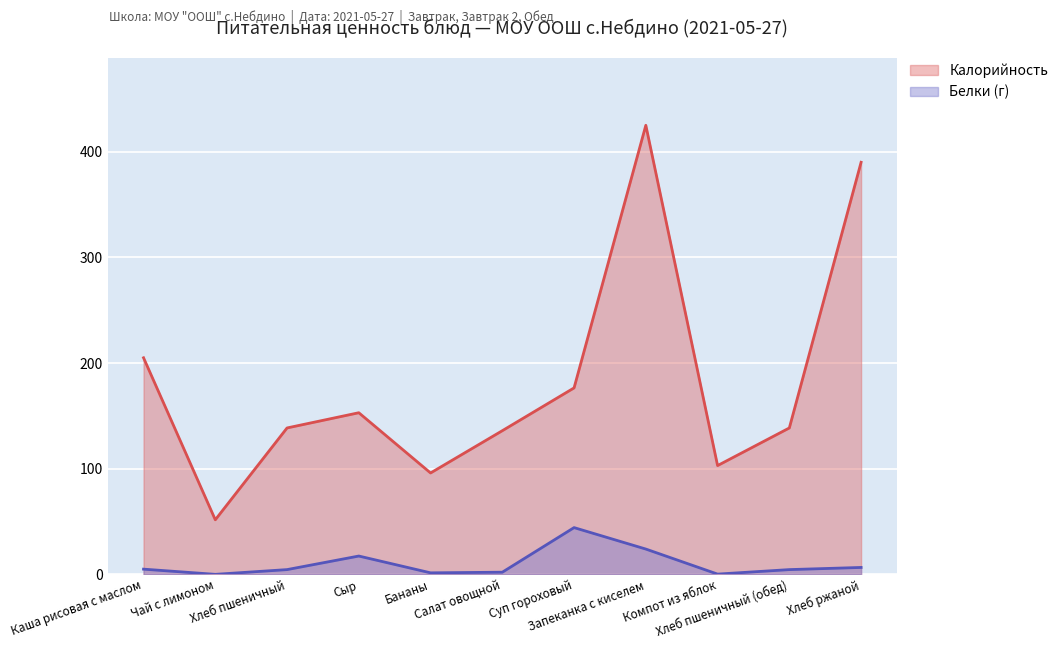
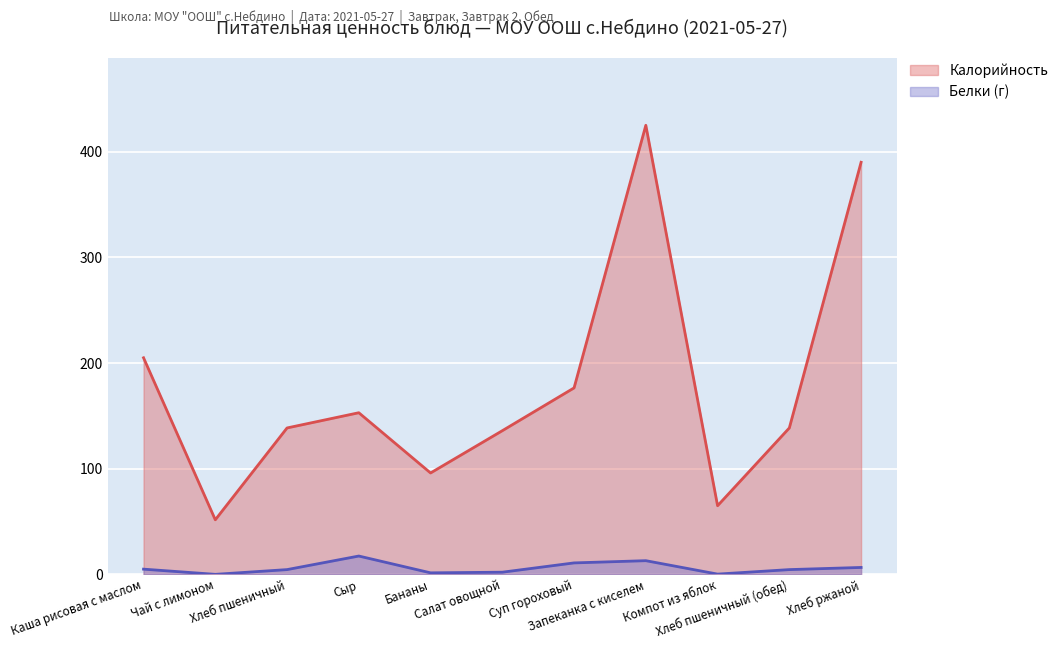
  {
    "Калорийность": {
      "Каша рисовая с маслом": 205,
      "Чай с лимоном": 52,
      "Хлеб пшеничный": 139,
      "Сыр": 153,
      "Бананы": 96,
      "Салат овощной": 136,
      "Суп гороховый": 177,
      "Запеканка с киселем": 425,
-     "Компот из яблок": 103,
+     "Компот из яблок": 65,
      "Хлеб пшеничный (обед)": 139,
      "Хлеб ржаной": 390
    },
    "Белки (г)": {
      "Каша рисовая с маслом": 5,
      "Чай с лимоном": 0,
      "Хлеб пшеничный": 5,
      "Сыр": 17,
      "Бананы": 2,
      "Салат овощной": 2,
-     "Суп гороховый": 44,
-     "Запеканка с киселем": 24,
+     "Суп гороховый": 11,
+     "Запеканка с киселем": 13,
      "Компот из яблок": 0,
      "Хлеб пшеничный (обед)": 5,
      "Хлеб ржаной": 7
    }
  }
